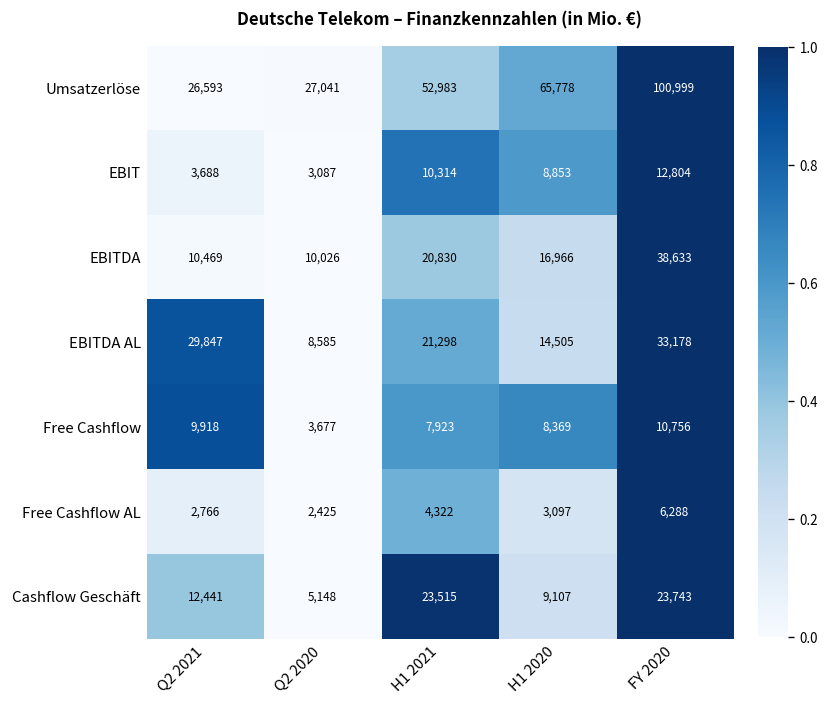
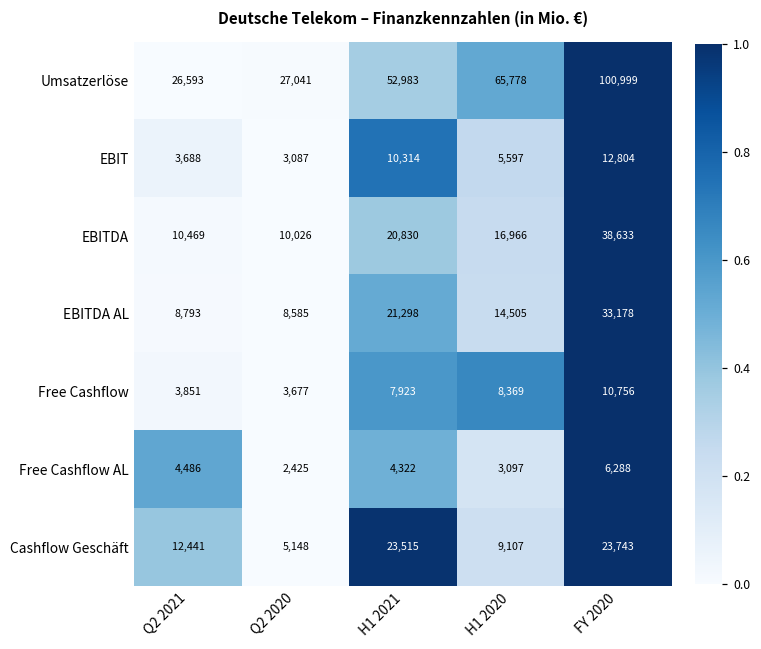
  {
    "Umsatzerlöse": {
      "Q2 2021": "26,593",
      "Q2 2020": "27,041",
      "H1 2021": "52,983",
      "H1 2020": "65,778",
      "FY 2020": "100,999"
    },
    "EBIT": {
      "Q2 2021": "3,688",
      "Q2 2020": "3,087",
      "H1 2021": "10,314",
-     "H1 2020": "8,853",
+     "H1 2020": "5,597",
      "FY 2020": "12,804"
    },
    "EBITDA": {
      "Q2 2021": "10,469",
      "Q2 2020": "10,026",
      "H1 2021": "20,830",
      "H1 2020": "16,966",
      "FY 2020": "38,633"
    },
    "EBITDA AL": {
-     "Q2 2021": "29,847",
+     "Q2 2021": "8,793",
      "Q2 2020": "8,585",
      "H1 2021": "21,298",
      "H1 2020": "14,505",
      "FY 2020": "33,178"
    },
    "Free Cashflow": {
-     "Q2 2021": "9,918",
+     "Q2 2021": "3,851",
      "Q2 2020": "3,677",
      "H1 2021": "7,923",
      "H1 2020": "8,369",
      "FY 2020": "10,756"
    },
    "Free Cashflow AL": {
-     "Q2 2021": "2,766",
+     "Q2 2021": "4,486",
      "Q2 2020": "2,425",
      "H1 2021": "4,322",
      "H1 2020": "3,097",
      "FY 2020": "6,288"
    },
    "Cashflow Geschäft": {
      "Q2 2021": "12,441",
      "Q2 2020": "5,148",
      "H1 2021": "23,515",
      "H1 2020": "9,107",
      "FY 2020": "23,743"
    }
  }
